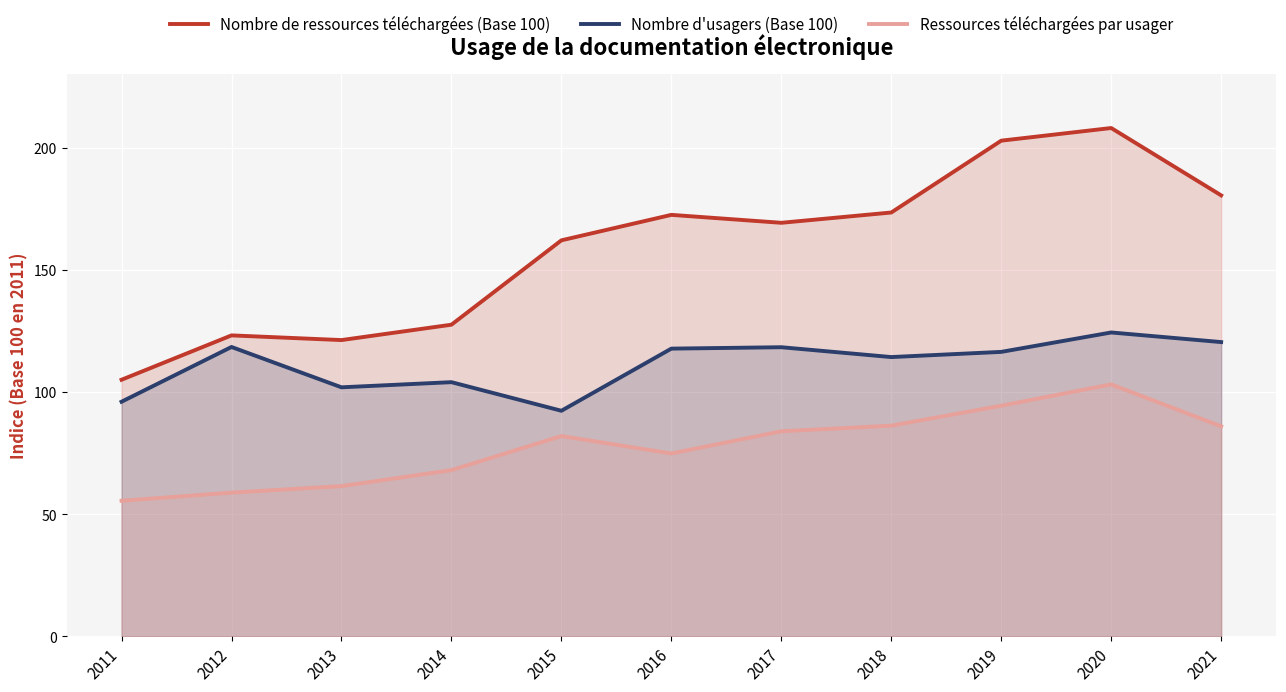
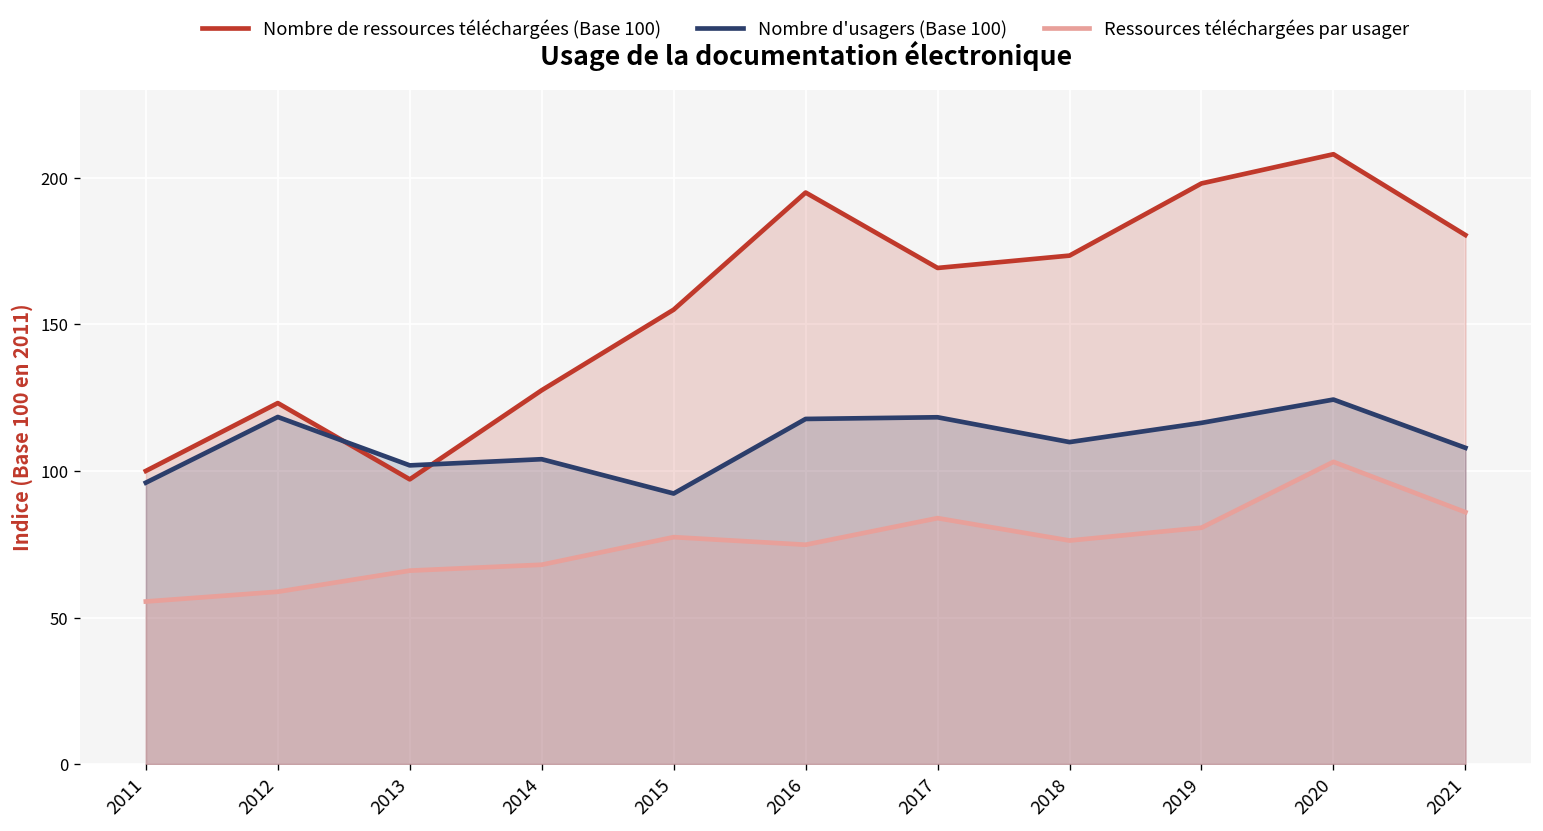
  {
    "Nombre de ressources téléchargées (Base 100)": {
-     "2011": 105,
+     "2011": 100,
      "2012": 123,
-     "2013": 121,
+     "2013": 97,
      "2014": 128,
-     "2015": 162,
-     "2016": 173,
+     "2015": 155,
+     "2016": 195,
      "2017": 169,
      "2018": 173,
-     "2019": 203,
+     "2019": 198,
      "2020": 208,
      "2021": 180
    },
    "Nombre d'usagers (Base 100)": {
      "2011": 96,
      "2012": 118,
      "2013": 102,
      "2014": 104,
      "2015": 92,
      "2016": 118,
      "2017": 118,
-     "2018": 114,
+     "2018": 110,
      "2019": 116,
      "2020": 124,
-     "2021": 120
+     "2021": 108
    },
    "Ressources téléchargées par usager": {
      "2011": 55,
      "2012": 59,
-     "2013": 61,
+     "2013": 66,
      "2014": 68,
-     "2015": 82,
+     "2015": 77,
      "2016": 75,
      "2017": 84,
-     "2018": 86,
-     "2019": 94,
+     "2018": 76,
+     "2019": 81,
      "2020": 103,
      "2021": 86
    }
  }
